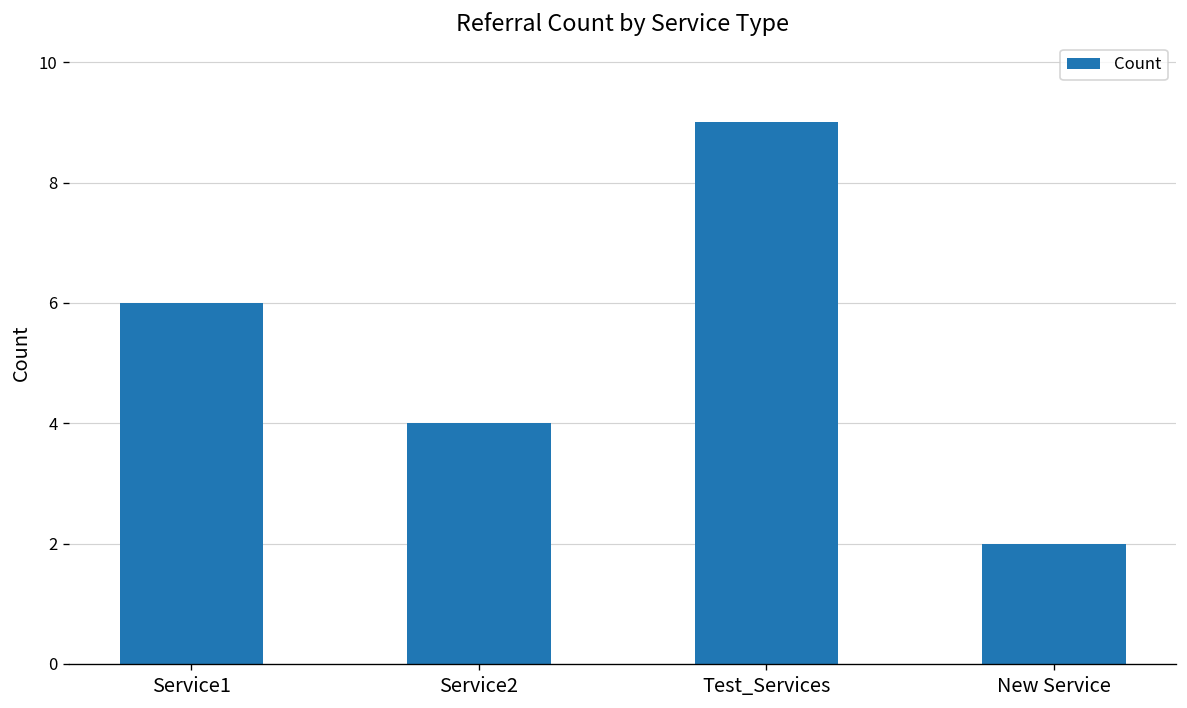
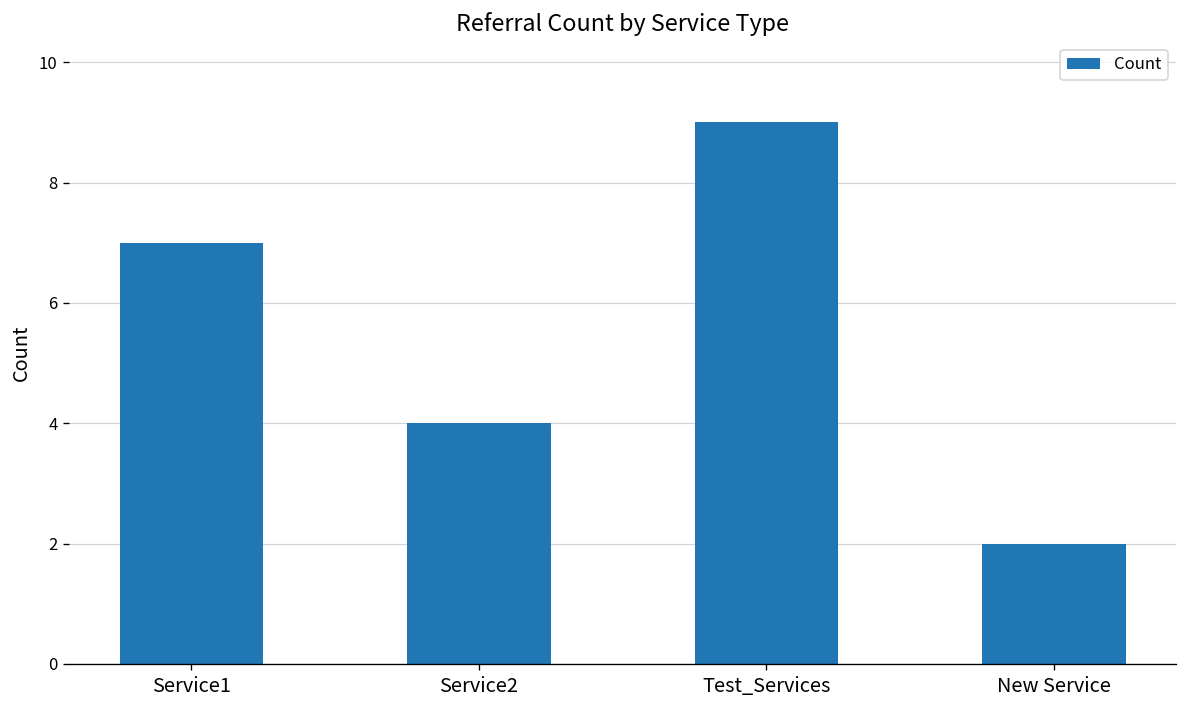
  {
-   "Service1": 6,
+   "Service1": 7,
    "Service2": 4,
    "Test_Services": 9,
    "New Service": 2
  }
